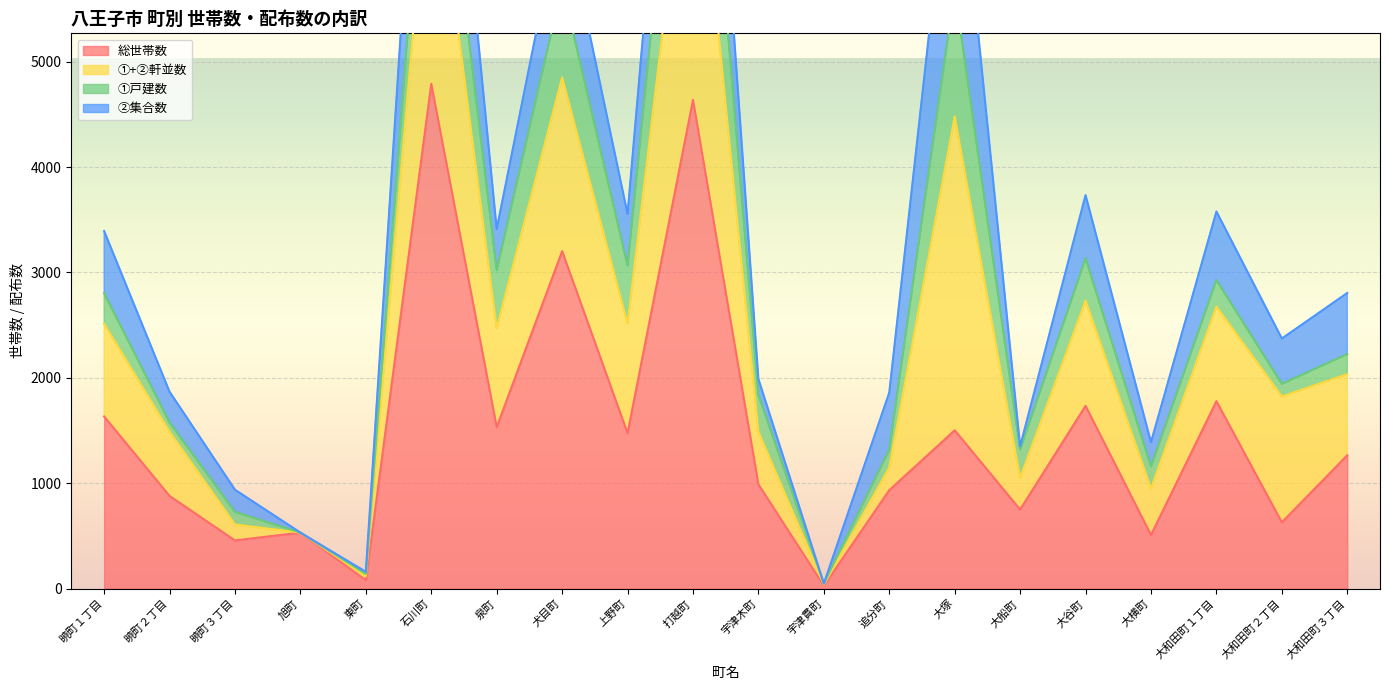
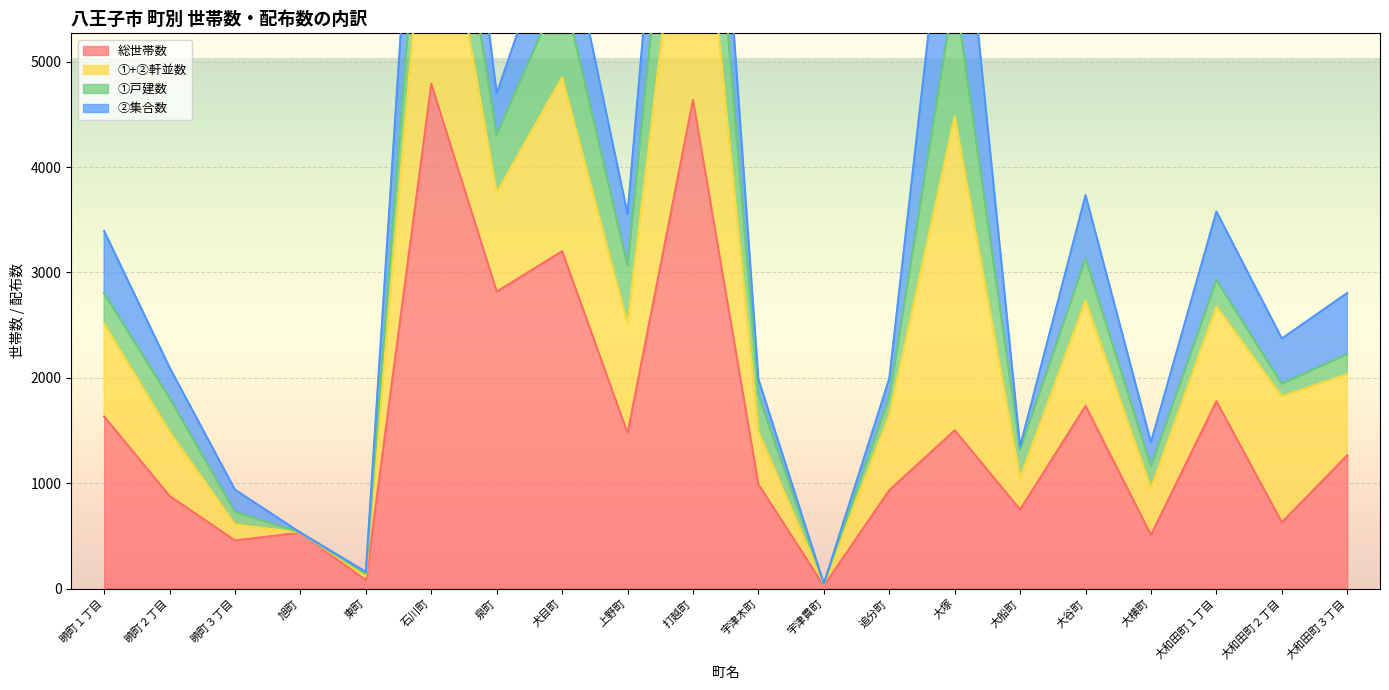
  {
    "総世帯数": {
      "暁町１丁目": 1630,
      "暁町２丁目": 880,
      "暁町３丁目": 460,
      "東町": 80,
      "石川町": 4790,
-     "泉町": 1530,
+     "泉町": 2820,
      "犬目町": 3200,
      "上野町": 1480,
      "打越町": 4640,
      "宇津木町": 990,
      "追分町": 930,
      "大塚": 1500,
      "大船町": 750,
      "大谷町": 1730,
      "大横町": 510,
      "大和田町１丁目": 1780,
      "大和田町２丁目": 630,
      "大和田町３丁目": 1270
    },
    "①+②軒並数": {
      "暁町１丁目": 880,
      "暁町２丁目": 610,
      "暁町３丁目": 150,
      "泉町": 940,
      "犬目町": 1650,
      "上野町": 1040,
      "宇津木町": 500,
-     "追分町": 220,
+     "追分町": 710,
      "大塚": 2980,
      "大船町": 300,
      "大谷町": 1000,
      "大横町": 440,
      "大和田町１丁目": 900,
      "大和田町２丁目": 1190,
      "大和田町３丁目": 770
    },
    "①戸建数": {
      "暁町１丁目": 290,
-     "暁町２丁目": 90,
+     "暁町２丁目": 320,
      "暁町３丁目": 120,
      "泉町": 550,
      "上野町": 550,
      "宇津木町": 350,
      "追分町": 170,
      "大船町": 270,
      "大谷町": 400,
      "大横町": 210,
      "大和田町１丁目": 250,
      "大和田町２丁目": 120,
      "大和田町３丁目": 190
    },
    "②集合数": {
      "暁町１丁目": 590,
      "暁町２丁目": 290,
      "暁町３丁目": 210,
      "泉町": 390,
      "上野町": 490,
      "宇津木町": 150,
-     "追分町": 540,
+     "追分町": 180,
      "大船町": 30,
      "大谷町": 600,
      "大横町": 230,
      "大和田町１丁目": 650,
      "大和田町２丁目": 430,
      "大和田町３丁目": 580
    }
  }
